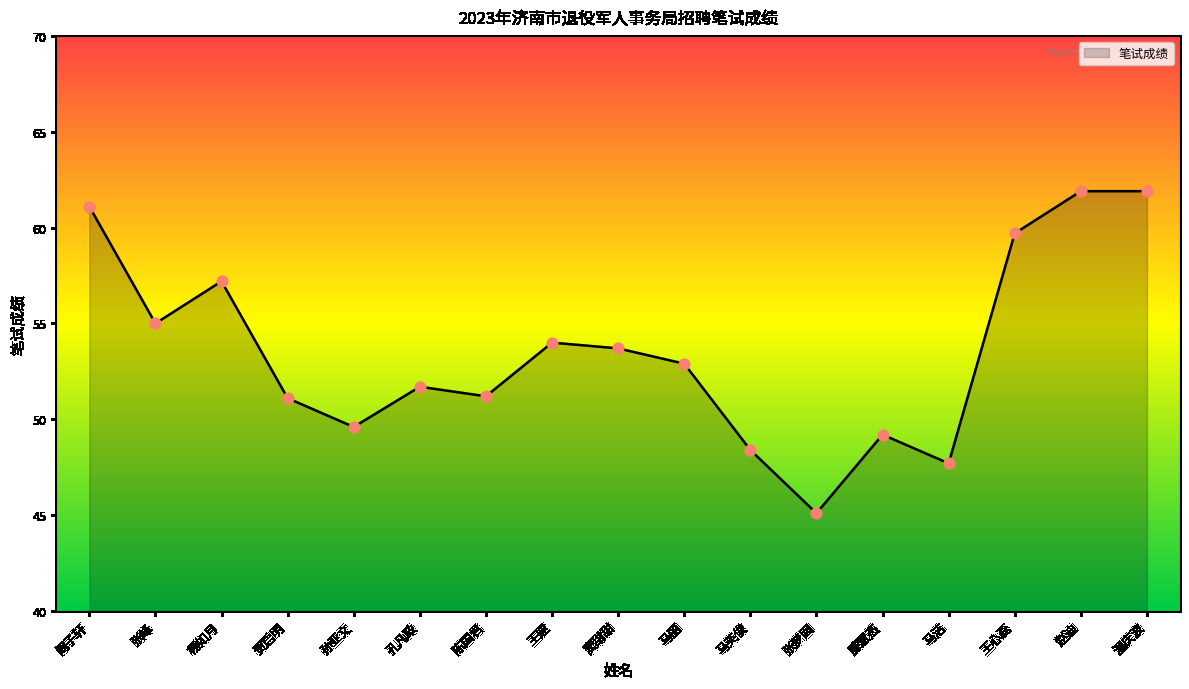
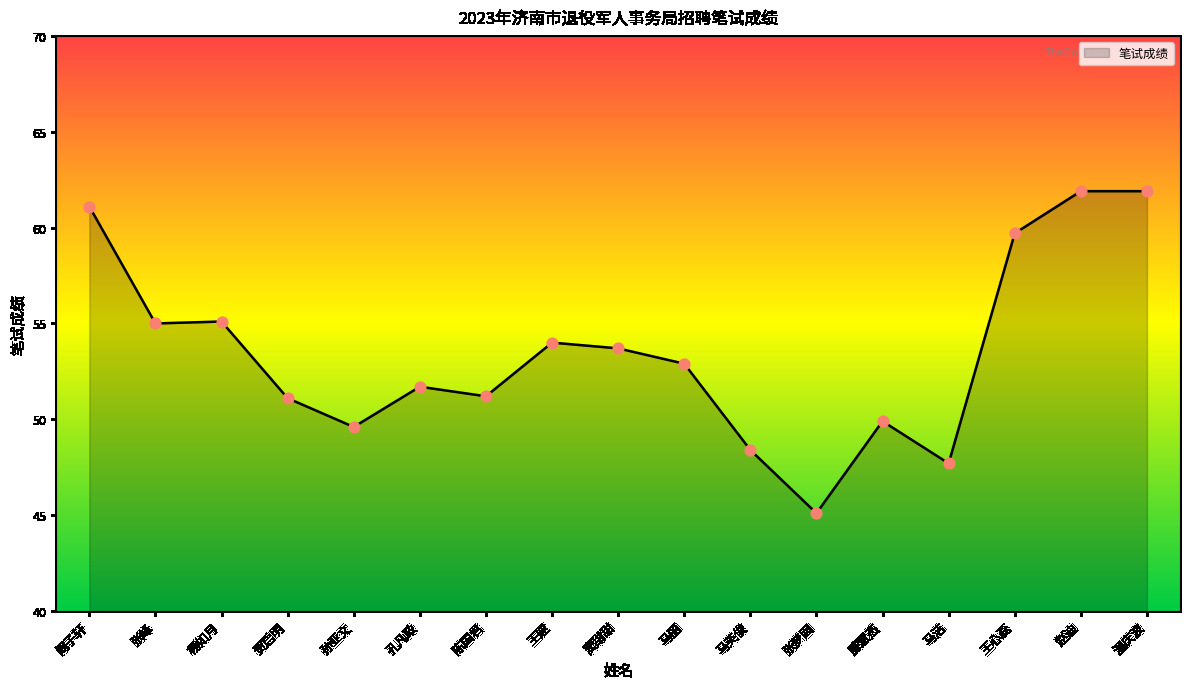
  {
    "阚子轩": 61.1,
    "张峰": 55.0,
-   "杨如月": 57.2,
+   "杨如月": 55.1,
    "贺启明": 51.1,
    "孙亚文": 49.6,
    "孔凡政": 51.7,
    "陈国君": 51.2,
    "王建": 54.0,
    "窦甜甜": 53.7,
    "马丽": 52.9,
    "马英俊": 48.4,
    "张梦囡": 45.1,
-   "滕慧杰": 49.2,
+   "滕慧杰": 49.9,
    "马洁": 47.7,
    "王心蕊": 59.7,
    "赵迪": 61.9,
    "温庆波": 61.9
  }
